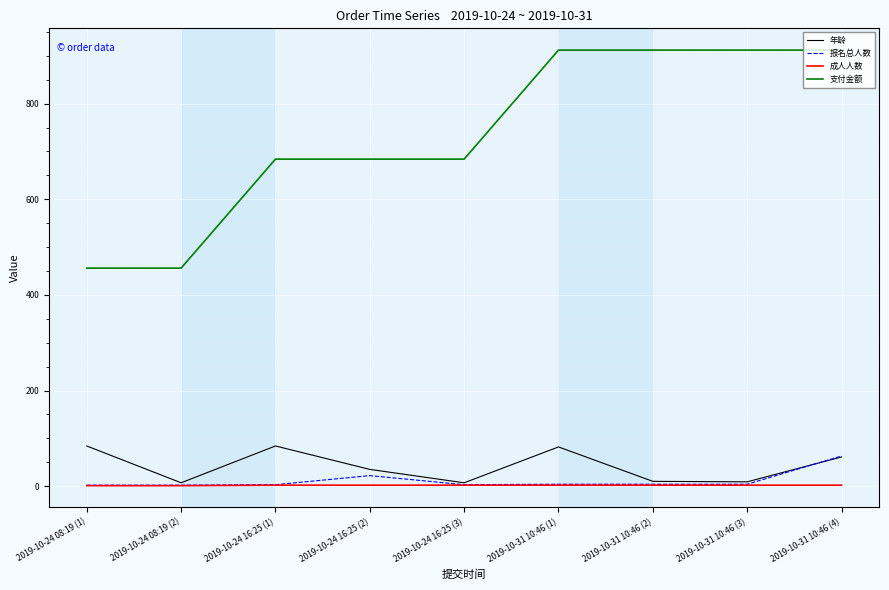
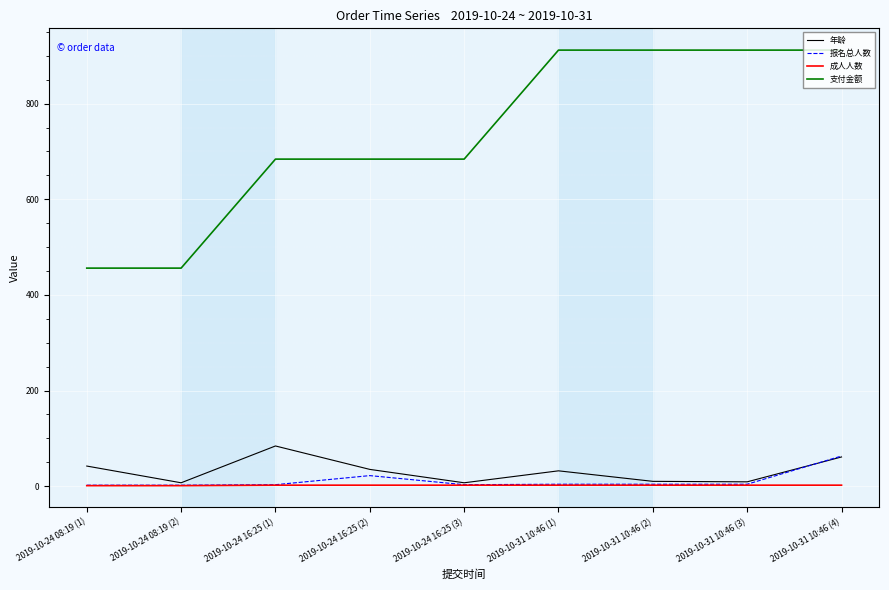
  {
    "年龄": {
-     "2019-10-24 08:19 (1)": 80,
+     "2019-10-24 08:19 (1)": 40,
      "2019-10-24 16:25 (1)": 80,
      "2019-10-24 16:25 (2)": 40,
-     "2019-10-31 10:46 (1)": 80,
+     "2019-10-31 10:46 (1)": 30,
      "2019-10-31 10:46 (2)": 10
    },
    "报名总人数": {
      "2019-10-24 16:25 (2)": 20
    },
    "成人人数": {
      "2019-10-24 16:25 (2)": 0,
      "2019-10-31 10:46 (4)": 0
    },
    "支付金额": {
      "2019-10-24 08:19 (1)": 460,
      "2019-10-24 08:19 (2)": 460,
      "2019-10-24 16:25 (1)": 680,
      "2019-10-24 16:25 (2)": 680,
      "2019-10-24 16:25 (3)": 680,
      "2019-10-31 10:46 (1)": 910,
      "2019-10-31 10:46 (2)": 910,
      "2019-10-31 10:46 (3)": 910
    }
  }
